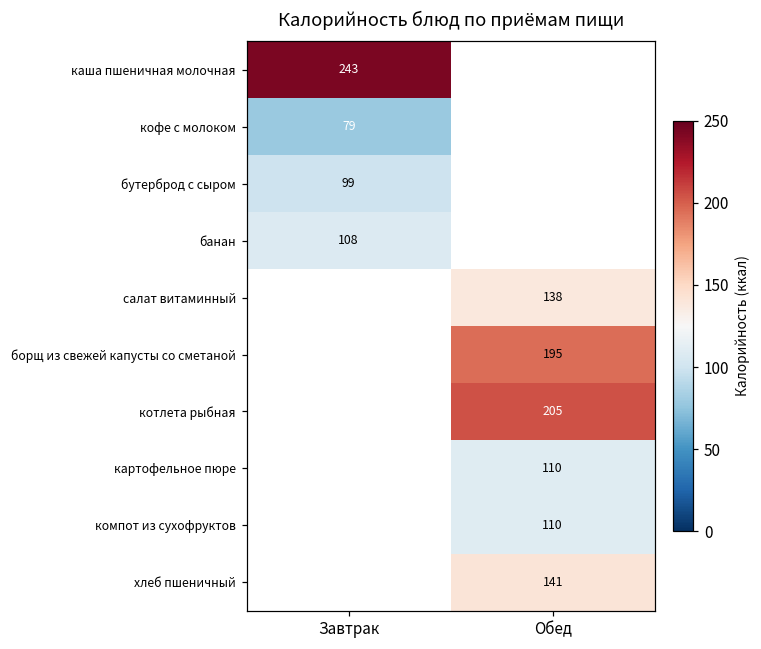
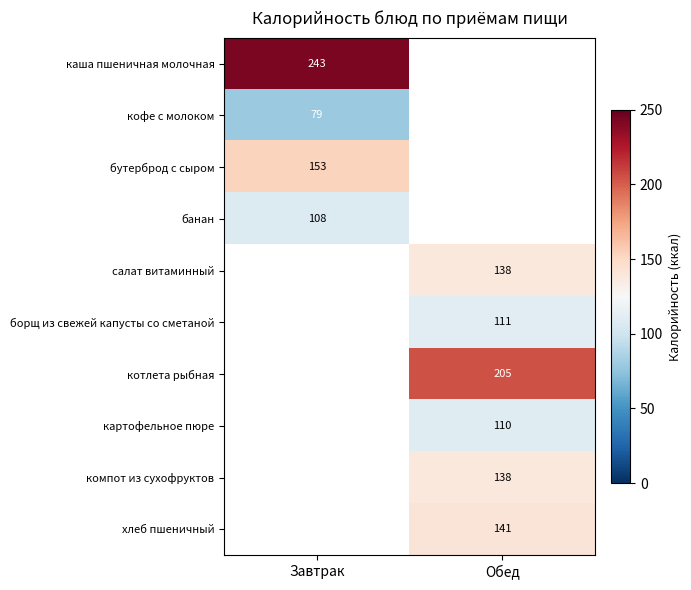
  {
    "каша пшеничная молочная": {
      "Завтрак": 243
    },
    "кофе с молоком": {
      "Завтрак": 79
    },
    "бутерброд с сыром": {
-     "Завтрак": 99
+     "Завтрак": 153
    },
    "банан": {
      "Завтрак": 108
    },
    "салат витаминный": {
      "Обед": 138
    },
    "борщ из свежей капусты со сметаной": {
-     "Обед": 195
+     "Обед": 111
    },
    "котлета рыбная": {
      "Обед": 205
    },
    "картофельное пюре": {
      "Обед": 110
    },
    "компот из сухофруктов": {
-     "Обед": 110
+     "Обед": 138
    },
    "хлеб пшеничный": {
      "Обед": 141
    }
  }
